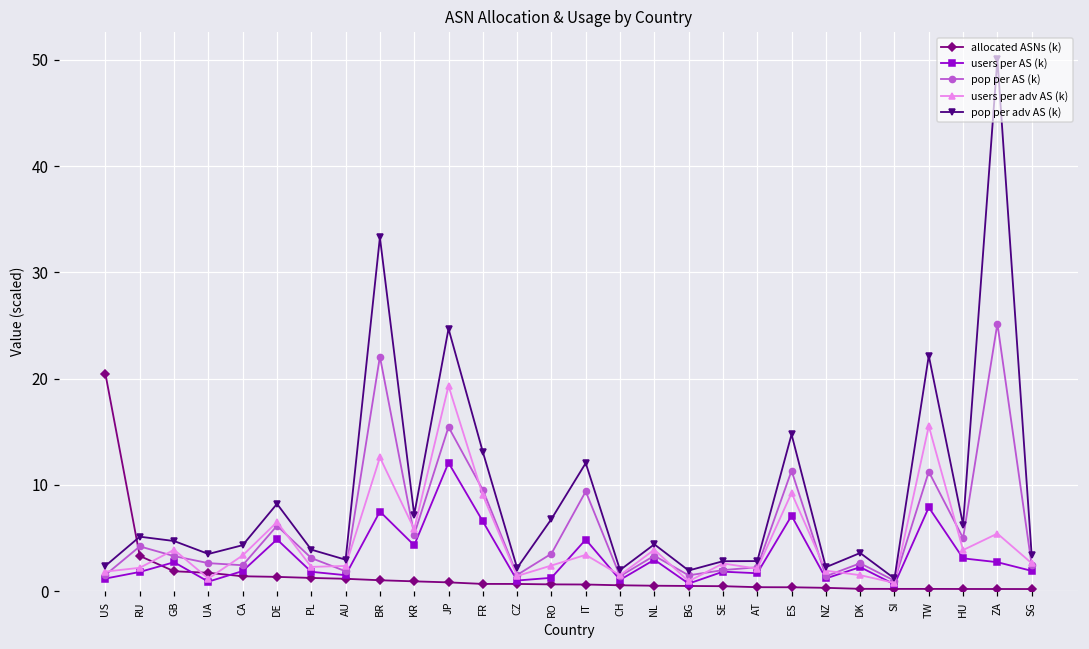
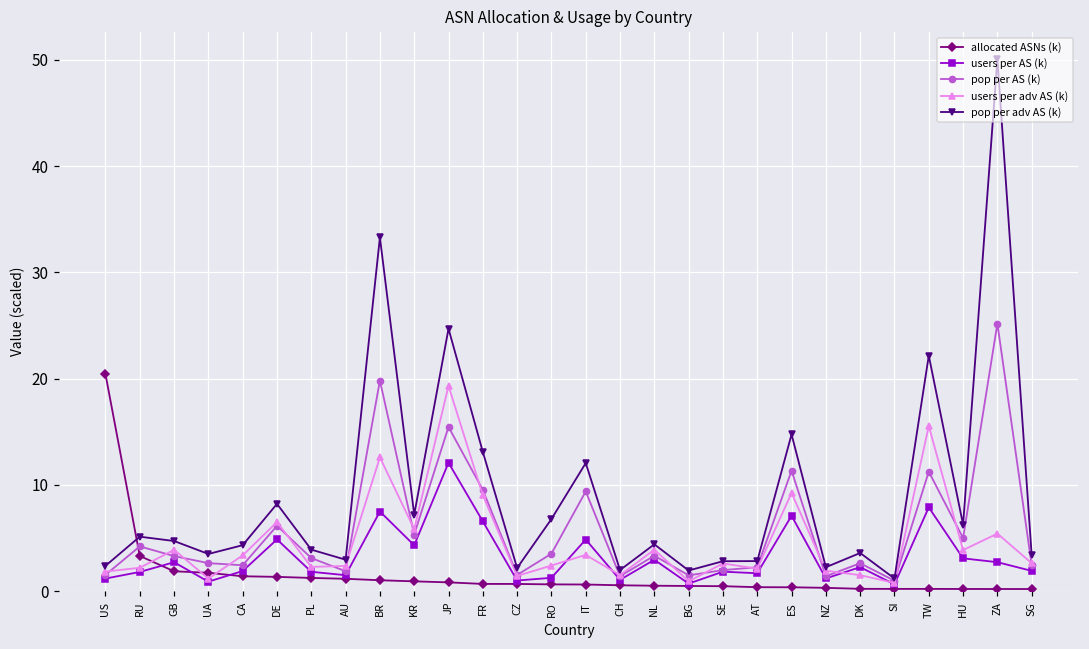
  {
    "users per AS (k)": {
      "US": 1,
      "RU": 2,
      "GB": 3,
      "UA": 1,
      "CA": 2,
      "DE": 5,
      "PL": 2,
      "AU": 1,
      "BR": 7,
      "KR": 4,
      "JP": 12,
      "FR": 7,
      "CZ": 1,
      "RO": 1,
      "IT": 5,
      "CH": 1,
      "NL": 3,
      "AT": 2,
      "ES": 7,
      "DK": 2,
      "TW": 8,
      "HU": 3,
      "ZA": 3,
      "SG": 2
    },
    "pop per AS (k)": {
      "US": 2,
      "RU": 4,
      "GB": 3,
      "UA": 3,
      "CA": 2,
      "DE": 6,
      "PL": 3,
      "AU": 2,
-     "BR": 22,
+     "BR": 20,
      "KR": 5,
      "JP": 15,
      "FR": 10,
      "RO": 4,
      "IT": 9,
      "NL": 3,
      "BG": 1,
      "ES": 11,
      "DK": 3,
      "TW": 11,
      "HU": 5,
      "ZA": 25
    },
    "users per adv AS (k)": {
      "US": 2,
      "RU": 2,
      "GB": 4,
      "UA": 1,
      "CA": 3,
      "DE": 6,
      "PL": 2,
      "AU": 2,
      "BR": 13,
      "KR": 6,
      "JP": 19,
      "FR": 9,
      "RO": 2,
      "IT": 3,
      "NL": 4,
      "ES": 9,
      "NZ": 2,
      "DK": 1,
      "TW": 16,
      "HU": 4,
      "ZA": 5
    }
  }
